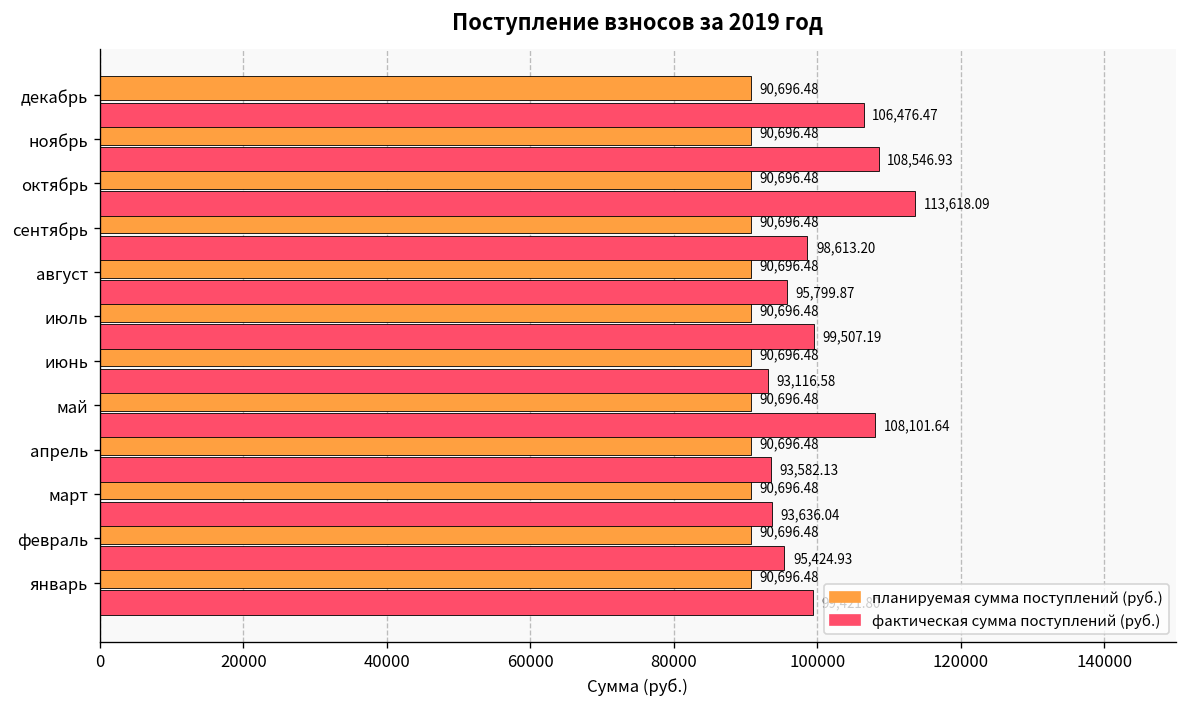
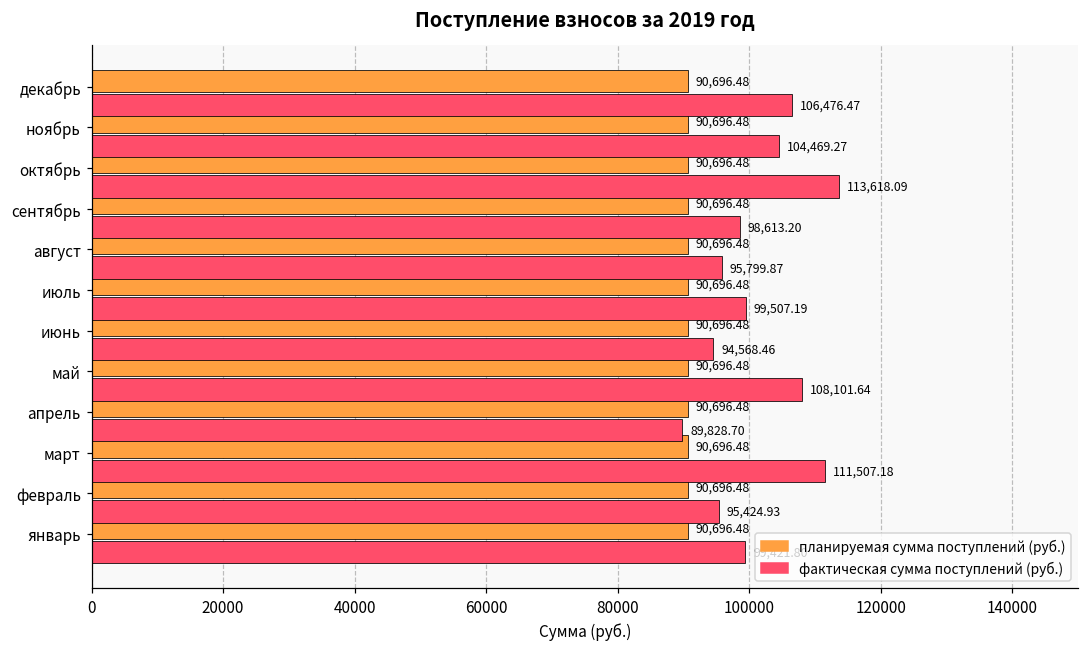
  {
    "планируемая сумма поступлений (руб.)": {
      "декабрь": "90,696.48",
      "ноябрь": "90,696.48",
      "октябрь": "90,696.48",
      "сентябрь": "90,696.48",
      "август": "90,696.48",
      "июль": "90,696.48",
      "июнь": "90,696.48",
      "май": "90,696.48",
      "апрель": "90,696.48",
      "март": "90,696.48",
      "февраль": "90,696.48",
      "январь": "90,696.48"
    },
    "фактическая сумма поступлений (руб.)": {
      "декабрь": "106,476.47",
-     "ноябрь": "108,546.93",
+     "ноябрь": "104,469.27",
      "октябрь": "113,618.09",
      "сентябрь": "98,613.20",
      "август": "95,799.87",
      "июль": "99,507.19",
-     "июнь": "93,116.58",
+     "июнь": "94,568.46",
      "май": "108,101.64",
-     "апрель": "93,582.13",
-     "март": "93,636.04",
+     "апрель": "89,828.70",
+     "март": "111,507.18",
      "февраль": "95,424.93"
    }
  }
